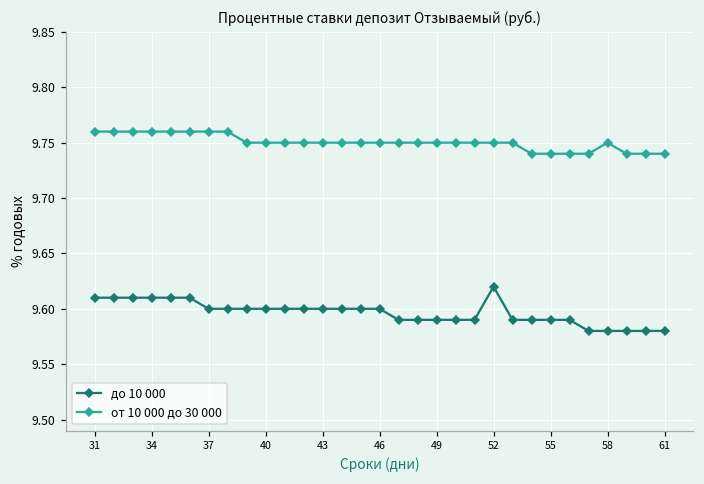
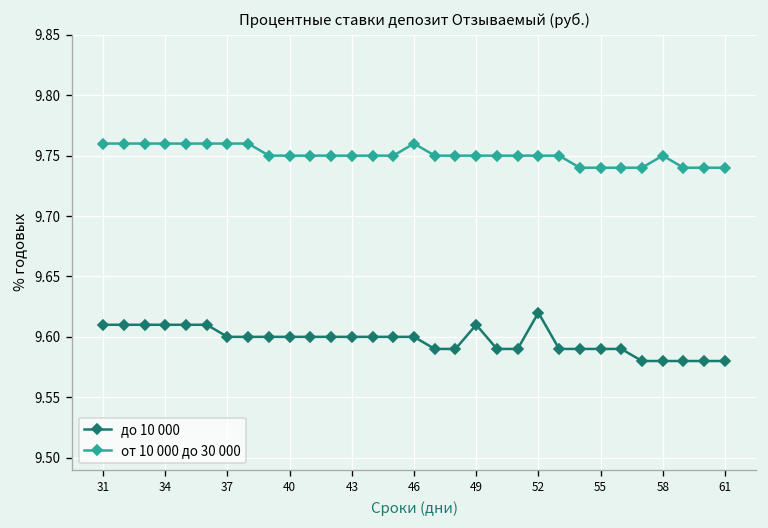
  {
    "до 10 000": {
      "31": 9.61,
      "34": 9.61,
      "37": 9.60,
      "40": 9.60,
      "43": 9.60,
      "46": 9.60,
-     "49": 9.59,
+     "49": 9.61,
      "52": 9.62,
      "55": 9.59,
      "58": 9.58,
      "61": 9.58
    },
    "от 10 000 до 30 000": {
      "31": 9.76,
      "34": 9.76,
      "37": 9.76,
      "40": 9.75,
      "43": 9.75,
-     "46": 9.75,
+     "46": 9.76,
      "49": 9.75,
      "52": 9.75,
      "55": 9.74,
      "58": 9.75,
      "61": 9.74
    }
  }
